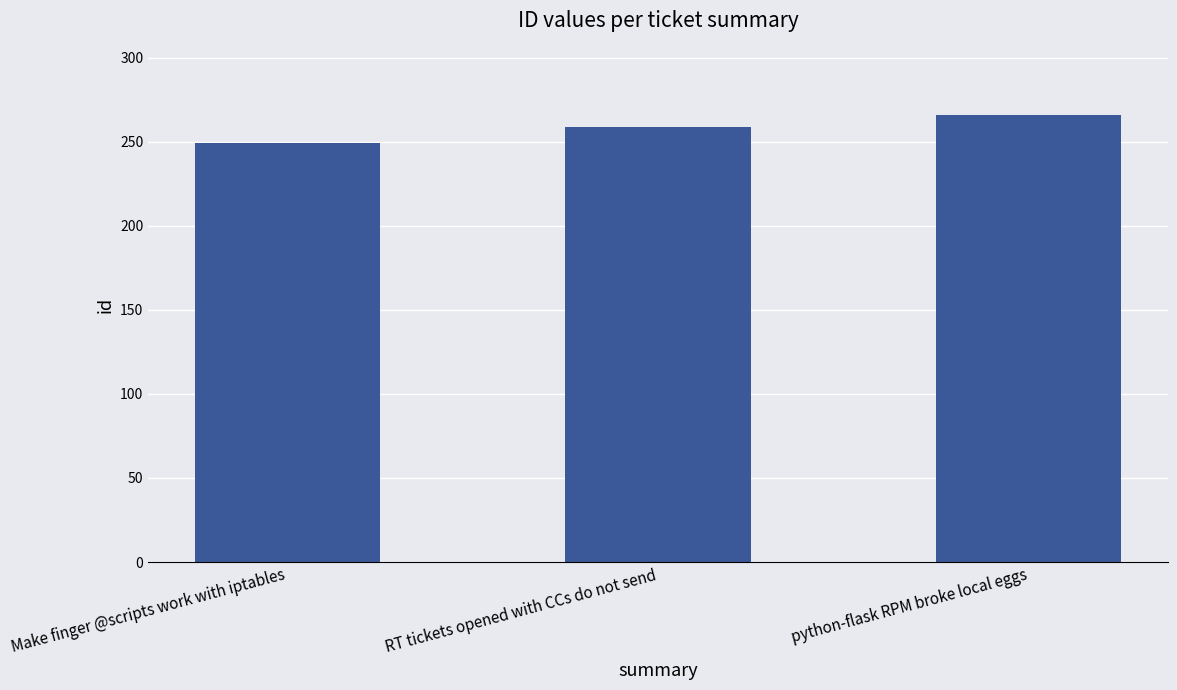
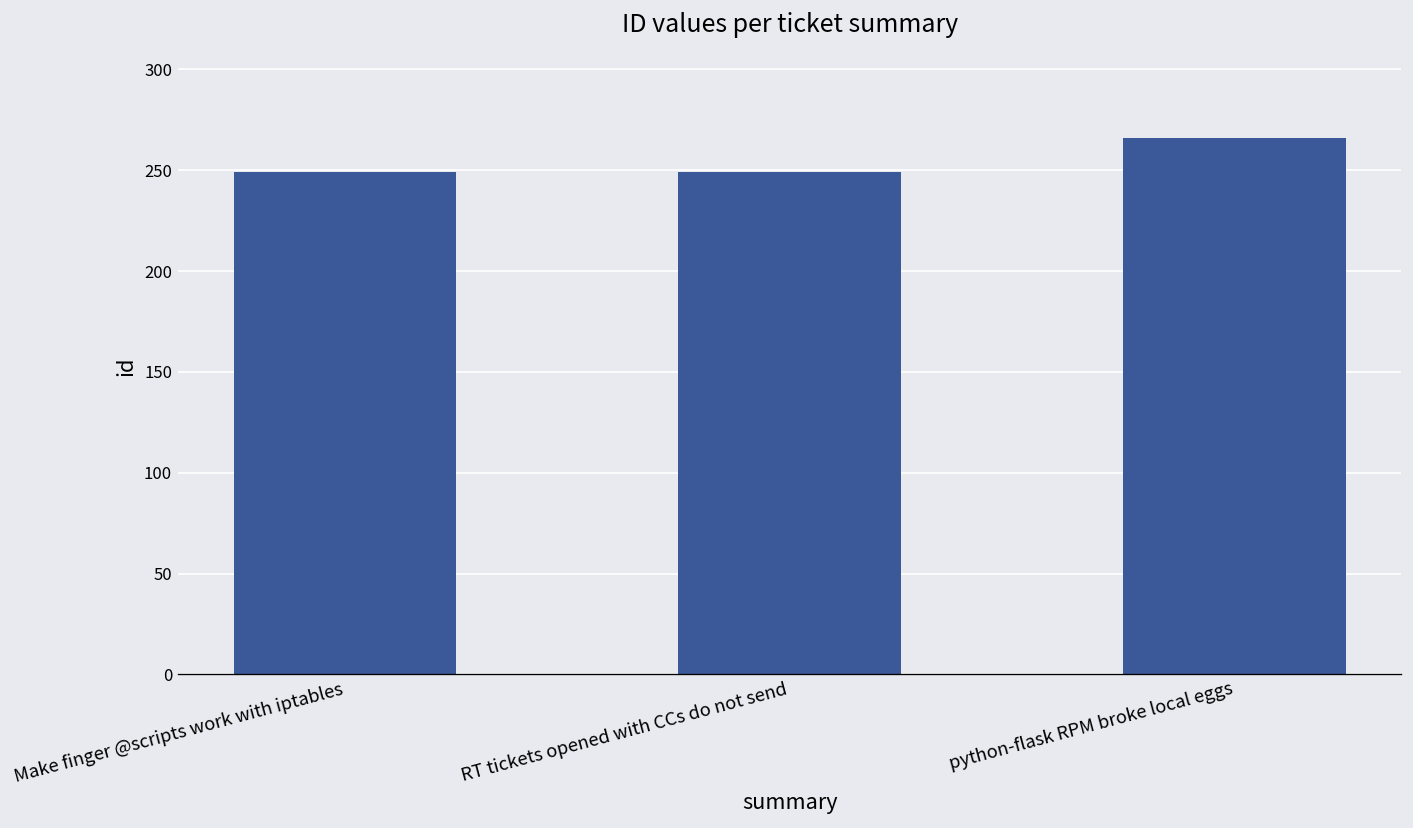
  {
    "Make finger @scripts work with iptables": 249,
-   "RT tickets opened with CCs do not send": 259,
+   "RT tickets opened with CCs do not send": 249,
    "python-flask RPM broke local eggs": 266
  }
